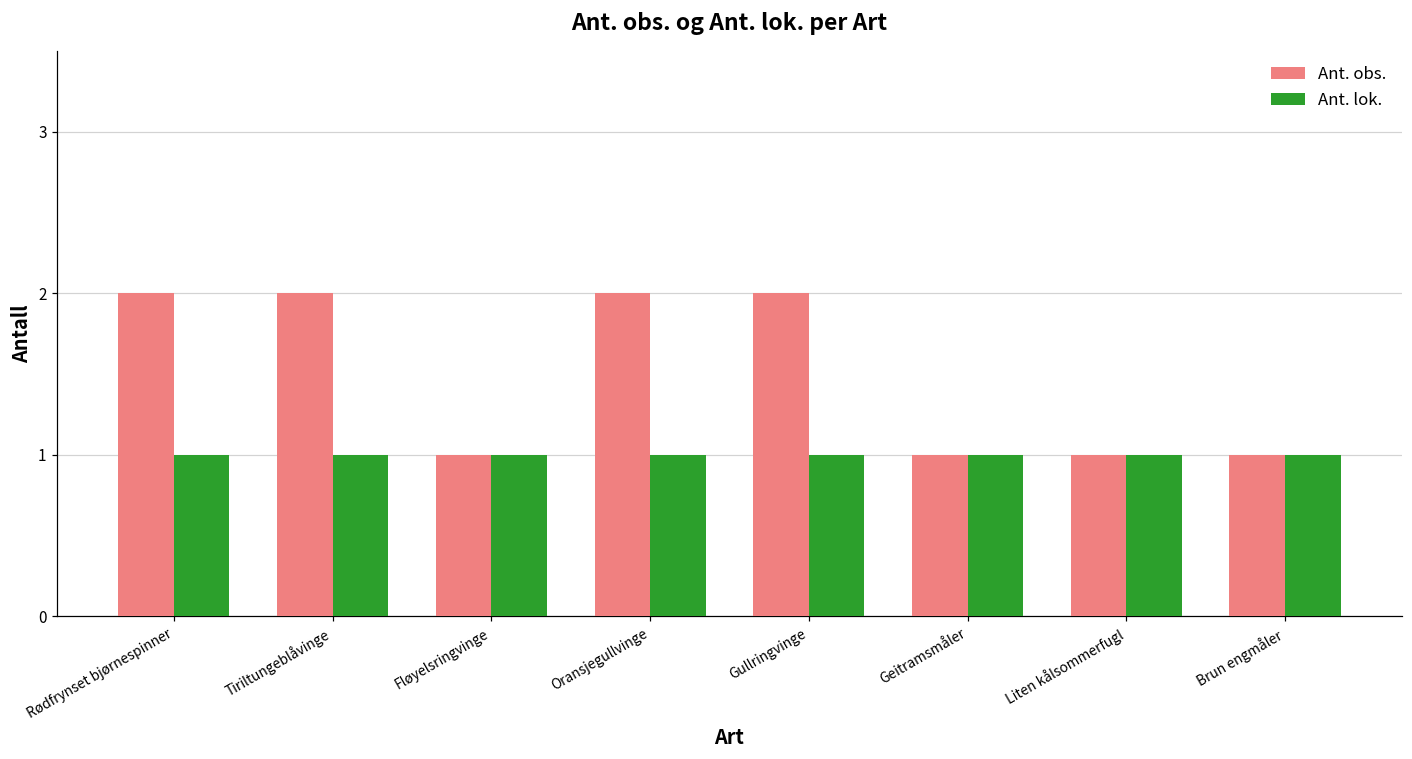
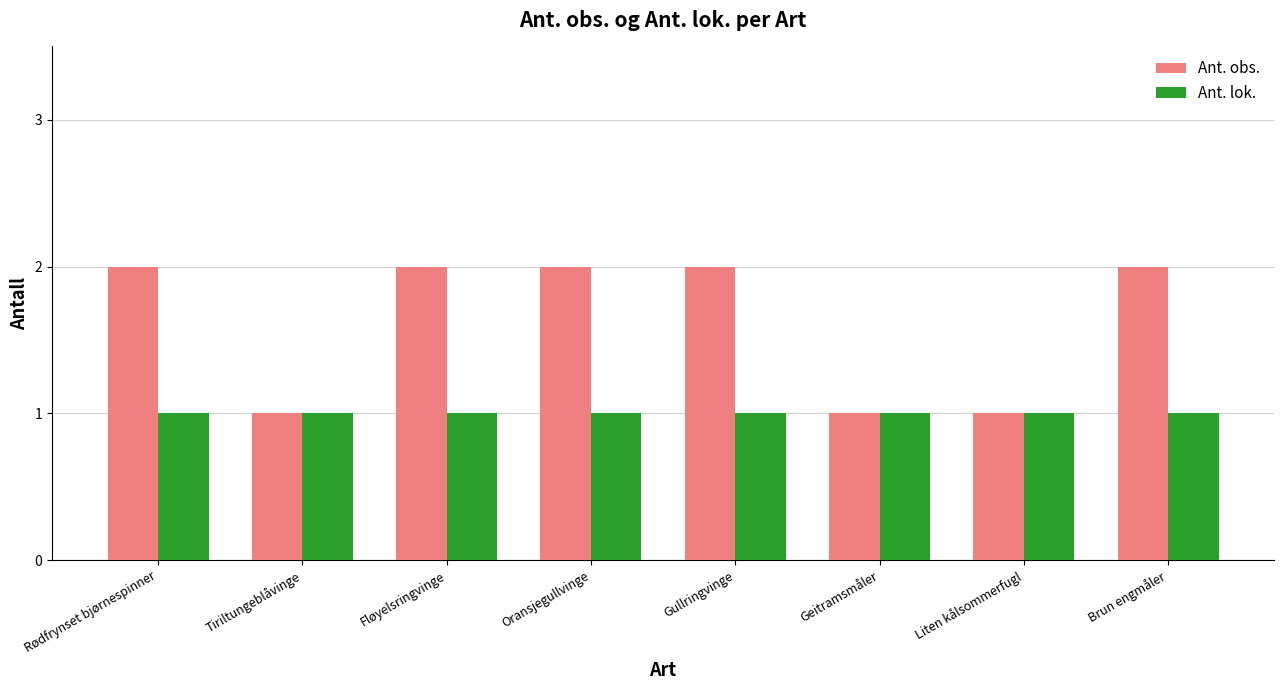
  {
    "Ant. obs.": {
      "Rødfrynset bjørnespinner": 2,
-     "Tiriltungeblåvinge": 2,
-     "Fløyelsringvinge": 1,
+     "Tiriltungeblåvinge": 1,
+     "Fløyelsringvinge": 2,
      "Oransjegullvinge": 2,
      "Gullringvinge": 2,
      "Geitramsmåler": 1,
      "Liten kålsommerfugl": 1,
-     "Brun engmåler": 1
+     "Brun engmåler": 2
    },
    "Ant. lok.": {
      "Rødfrynset bjørnespinner": 1,
      "Tiriltungeblåvinge": 1,
      "Fløyelsringvinge": 1,
      "Oransjegullvinge": 1,
      "Gullringvinge": 1,
      "Geitramsmåler": 1,
      "Liten kålsommerfugl": 1,
      "Brun engmåler": 1
    }
  }
